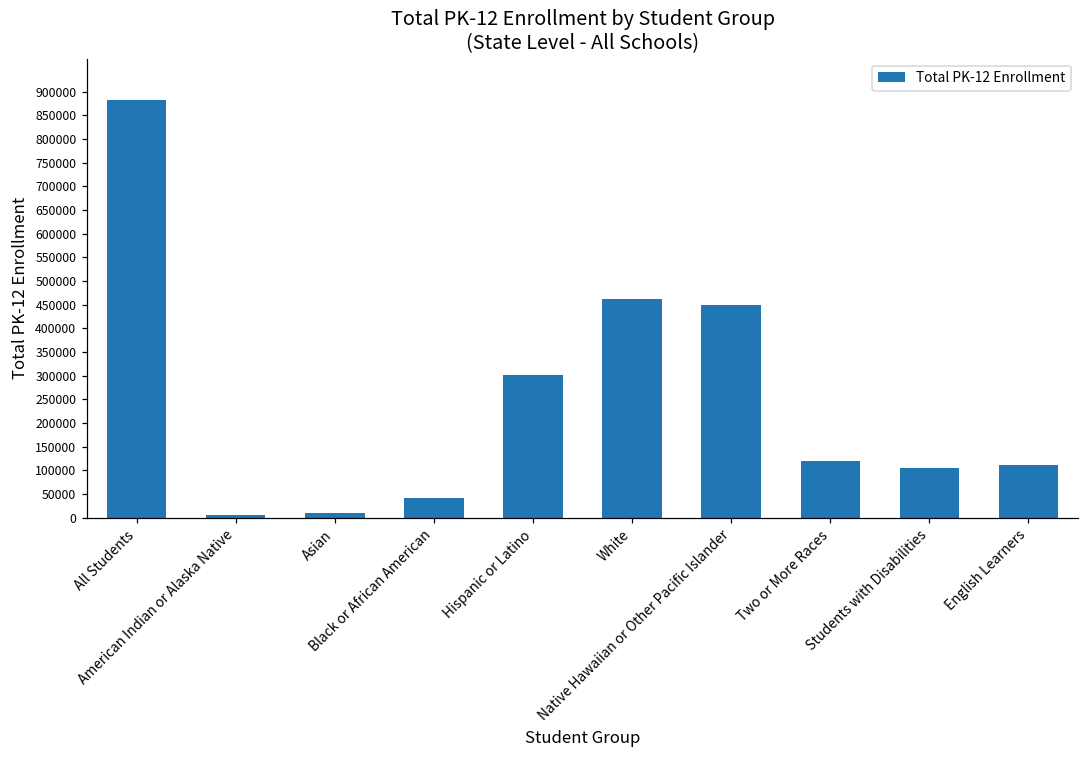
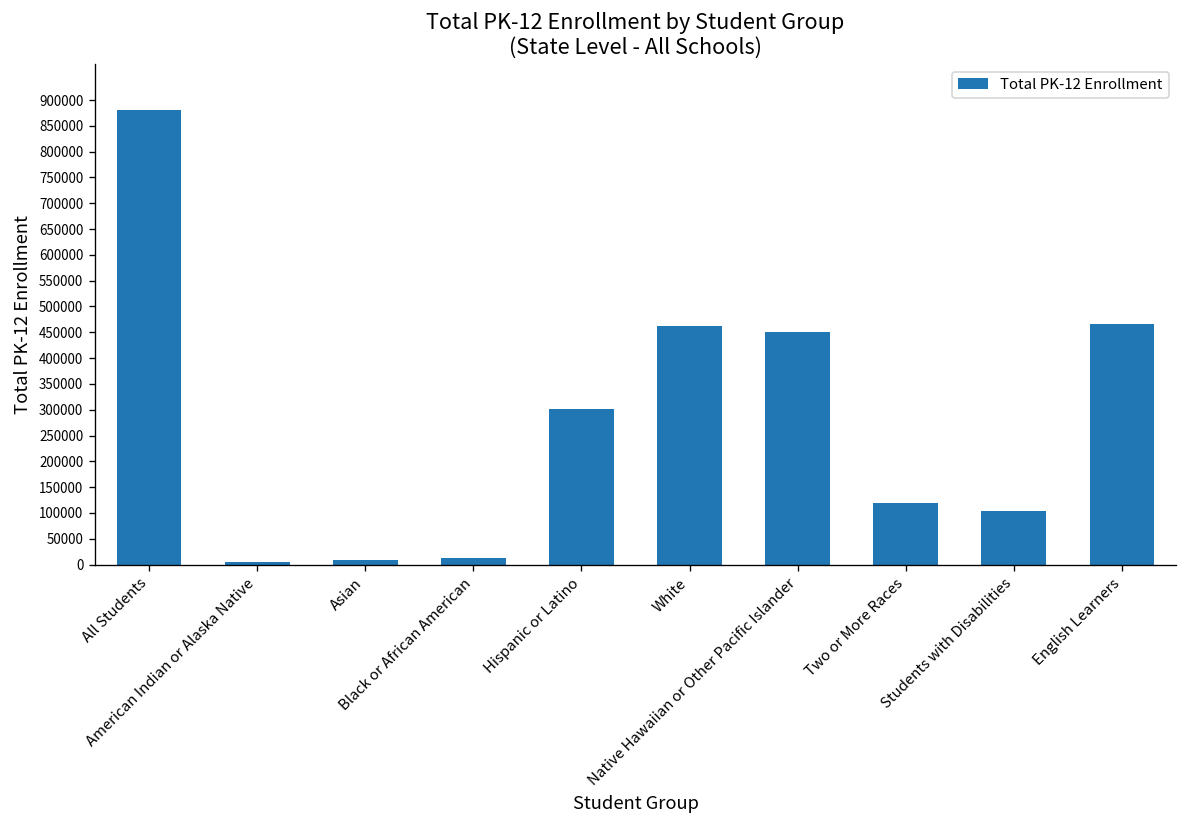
  {
    "All Students": 880000,
    "Asian": 10000,
-   "Black or African American": 40000,
+   "Black or African American": 10000,
    "Hispanic or Latino": 300000,
    "White": 460000,
    "Native Hawaiian or Other Pacific Islander": 450000,
    "Two or More Races": 120000,
    "Students with Disabilities": 100000,
-   "English Learners": 110000
+   "English Learners": 470000
  }
